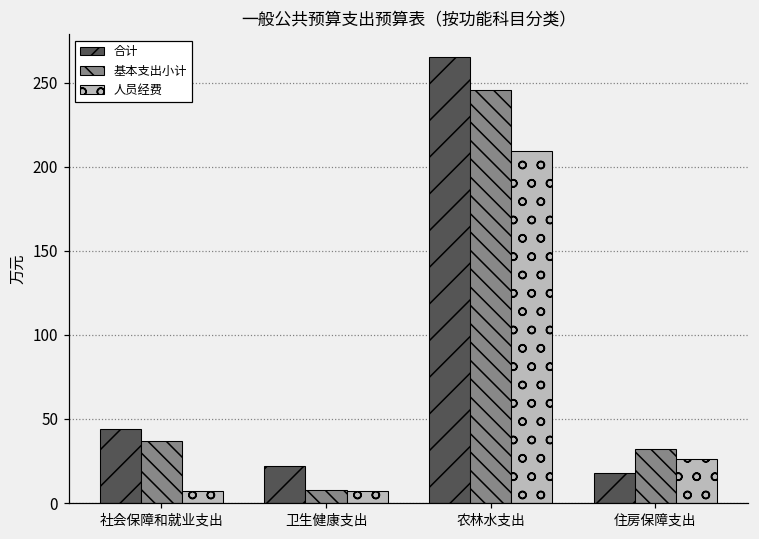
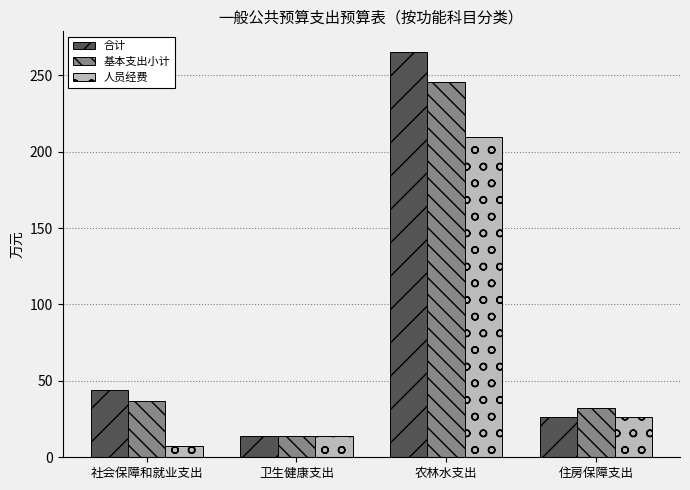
  {
    "合计": {
      "社会保障和就业支出": 44,
-     "卫生健康支出": 22,
+     "卫生健康支出": 14,
      "农林水支出": 265,
-     "住房保障支出": 18
+     "住房保障支出": 26
    },
    "基本支出小计": {
      "社会保障和就业支出": 37,
-     "卫生健康支出": 8,
+     "卫生健康支出": 14,
      "农林水支出": 245,
      "住房保障支出": 32
    },
    "人员经费": {
      "社会保障和就业支出": 7,
-     "卫生健康支出": 7,
+     "卫生健康支出": 14,
      "农林水支出": 210,
      "住房保障支出": 26
    }
  }
